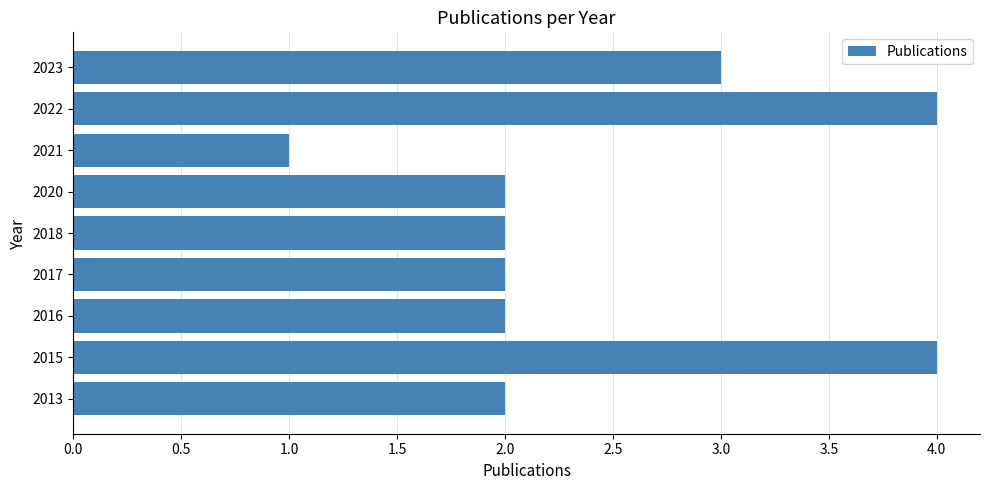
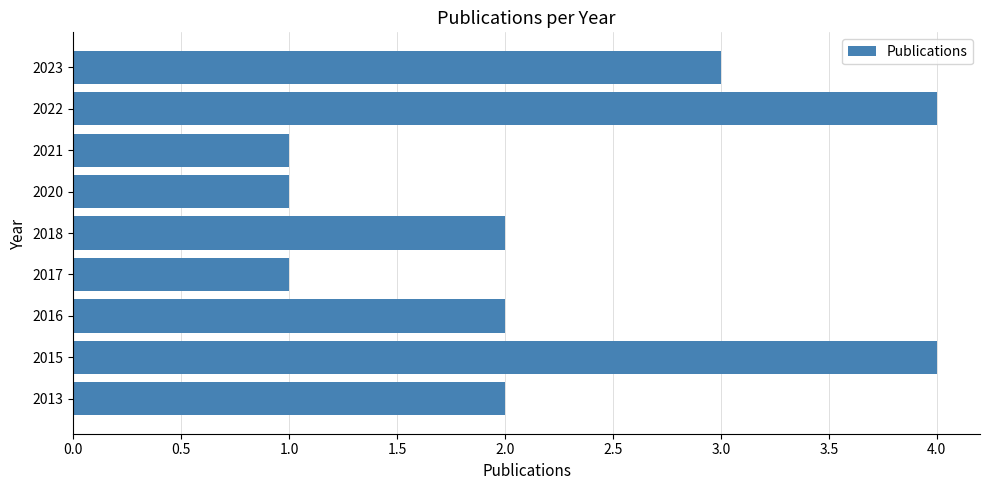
  {
    "2023": 3,
    "2022": 4,
    "2021": 1,
-   "2020": 2,
+   "2020": 1,
    "2018": 2,
-   "2017": 2,
+   "2017": 1,
    "2016": 2,
    "2015": 4,
    "2013": 2
  }
